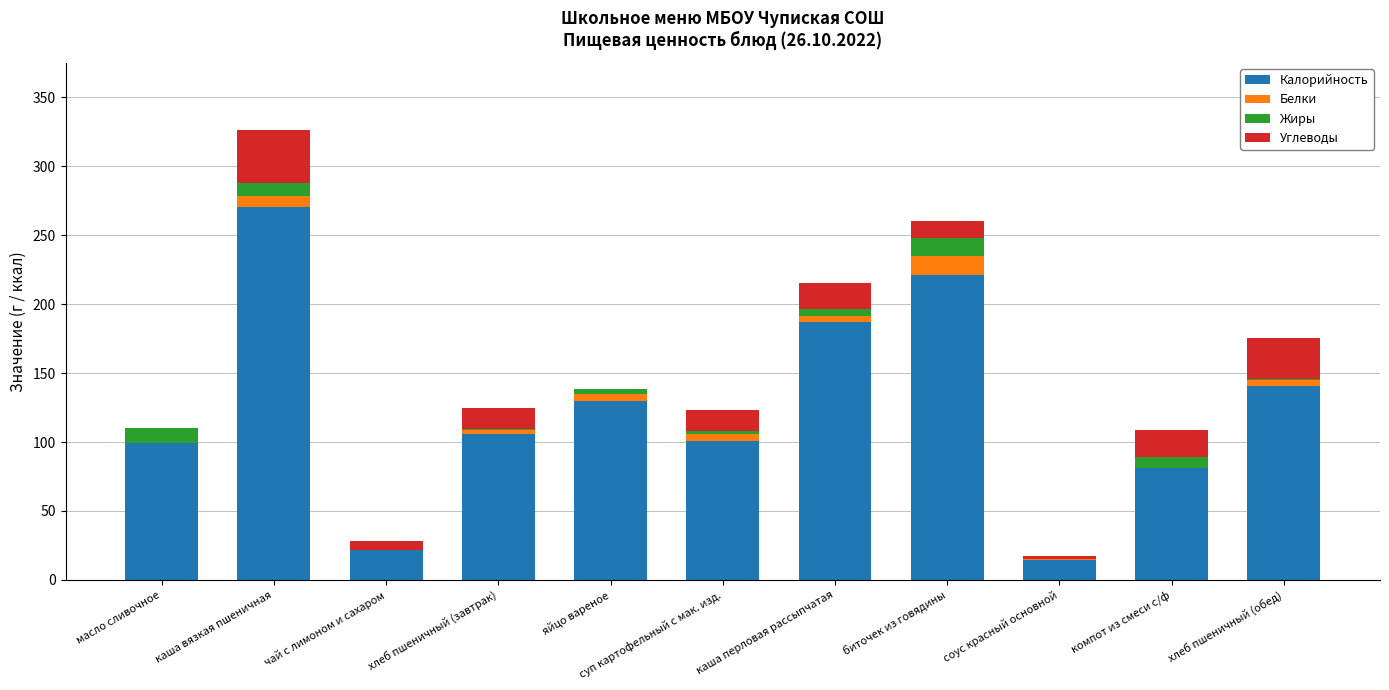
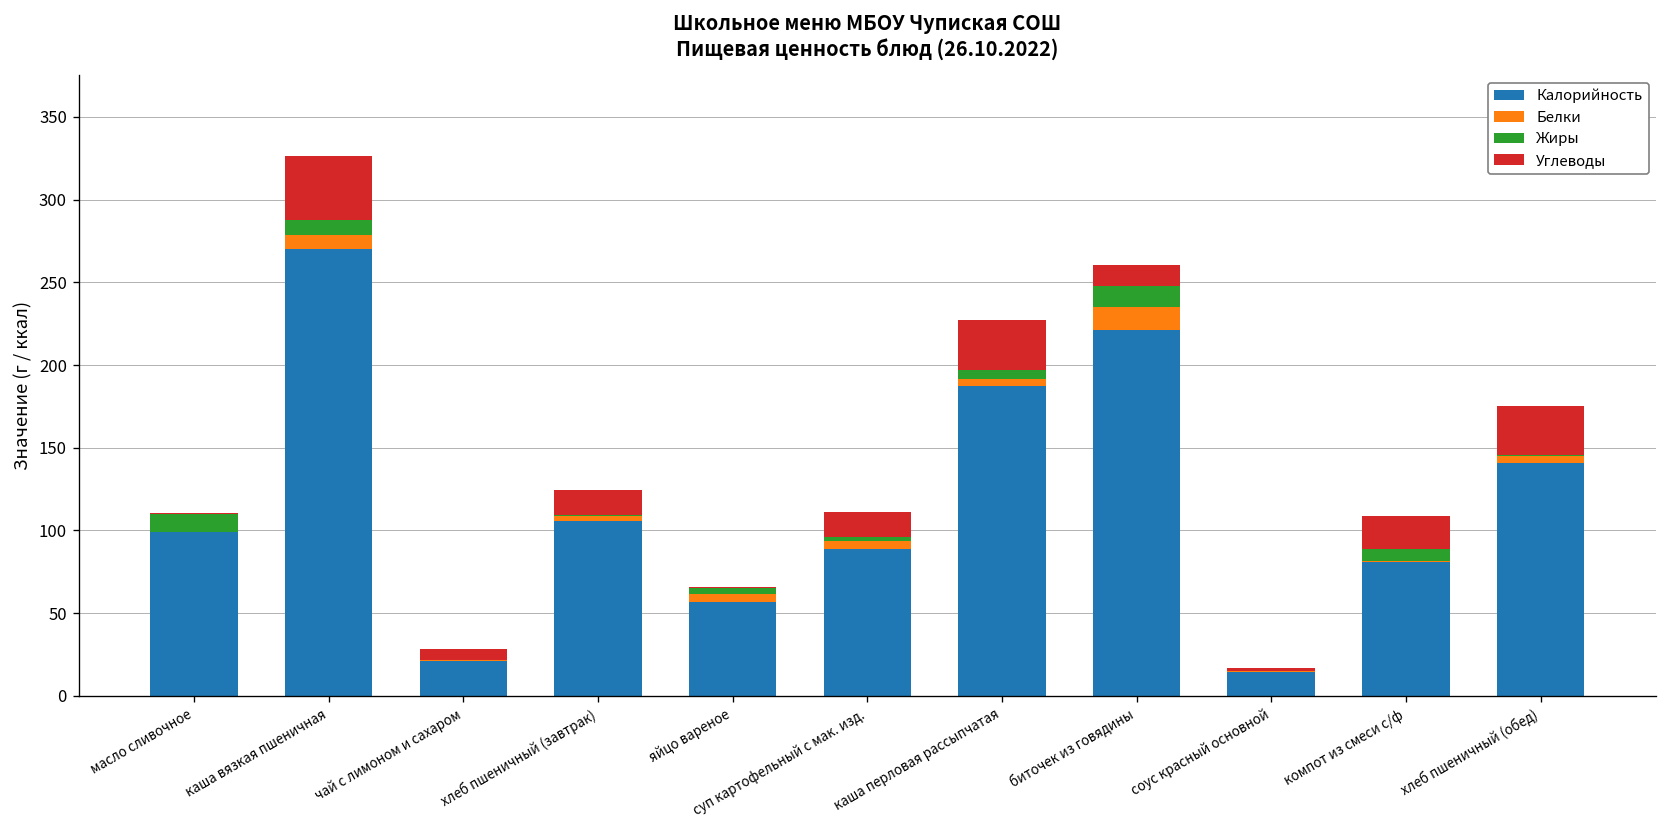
  {
    "Калорийность": {
      "масло сливочное": 99,
      "каша вязкая пшеничная": 270,
      "чай с лимоном и сахаром": 21,
      "хлеб пшеничный (завтрак)": 106,
-     "яйцо вареное": 130,
-     "суп картофельный с мак. изд.": 101,
+     "яйцо вареное": 57,
+     "суп картофельный с мак. изд.": 89,
      "каша перловая рассыпчатая": 187,
      "биточек из говядины": 221,
      "соус красный основной": 14,
      "компот из смеси с/ф": 81,
      "хлеб пшеничный (обед)": 141
    },
    "Белки": {
      "каша вязкая пшеничная": 8,
      "хлеб пшеничный (завтрак)": 3,
      "яйцо вареное": 5,
      "суп картофельный с мак. изд.": 5,
      "каша перловая рассыпчатая": 4,
      "биточек из говядины": 14,
      "хлеб пшеничный (обед)": 5
    },
    "Жиры": {
      "масло сливочное": 11,
      "каша вязкая пшеничная": 9,
      "яйцо вареное": 4,
      "суп картофельный с мак. изд.": 2,
      "каша перловая рассыпчатая": 5,
      "биточек из говядины": 13,
      "компот из смеси с/ф": 8
    },
    "Углеводы": {
      "каша вязкая пшеничная": 39,
      "чай с лимоном и сахаром": 7,
      "хлеб пшеничный (завтрак)": 15,
      "суп картофельный с мак. изд.": 16,
-     "каша перловая рассыпчатая": 18,
+     "каша перловая рассыпчатая": 31,
      "биточек из говядины": 12,
      "компот из смеси с/ф": 20,
      "хлеб пшеничный (обед)": 30
    }
  }
